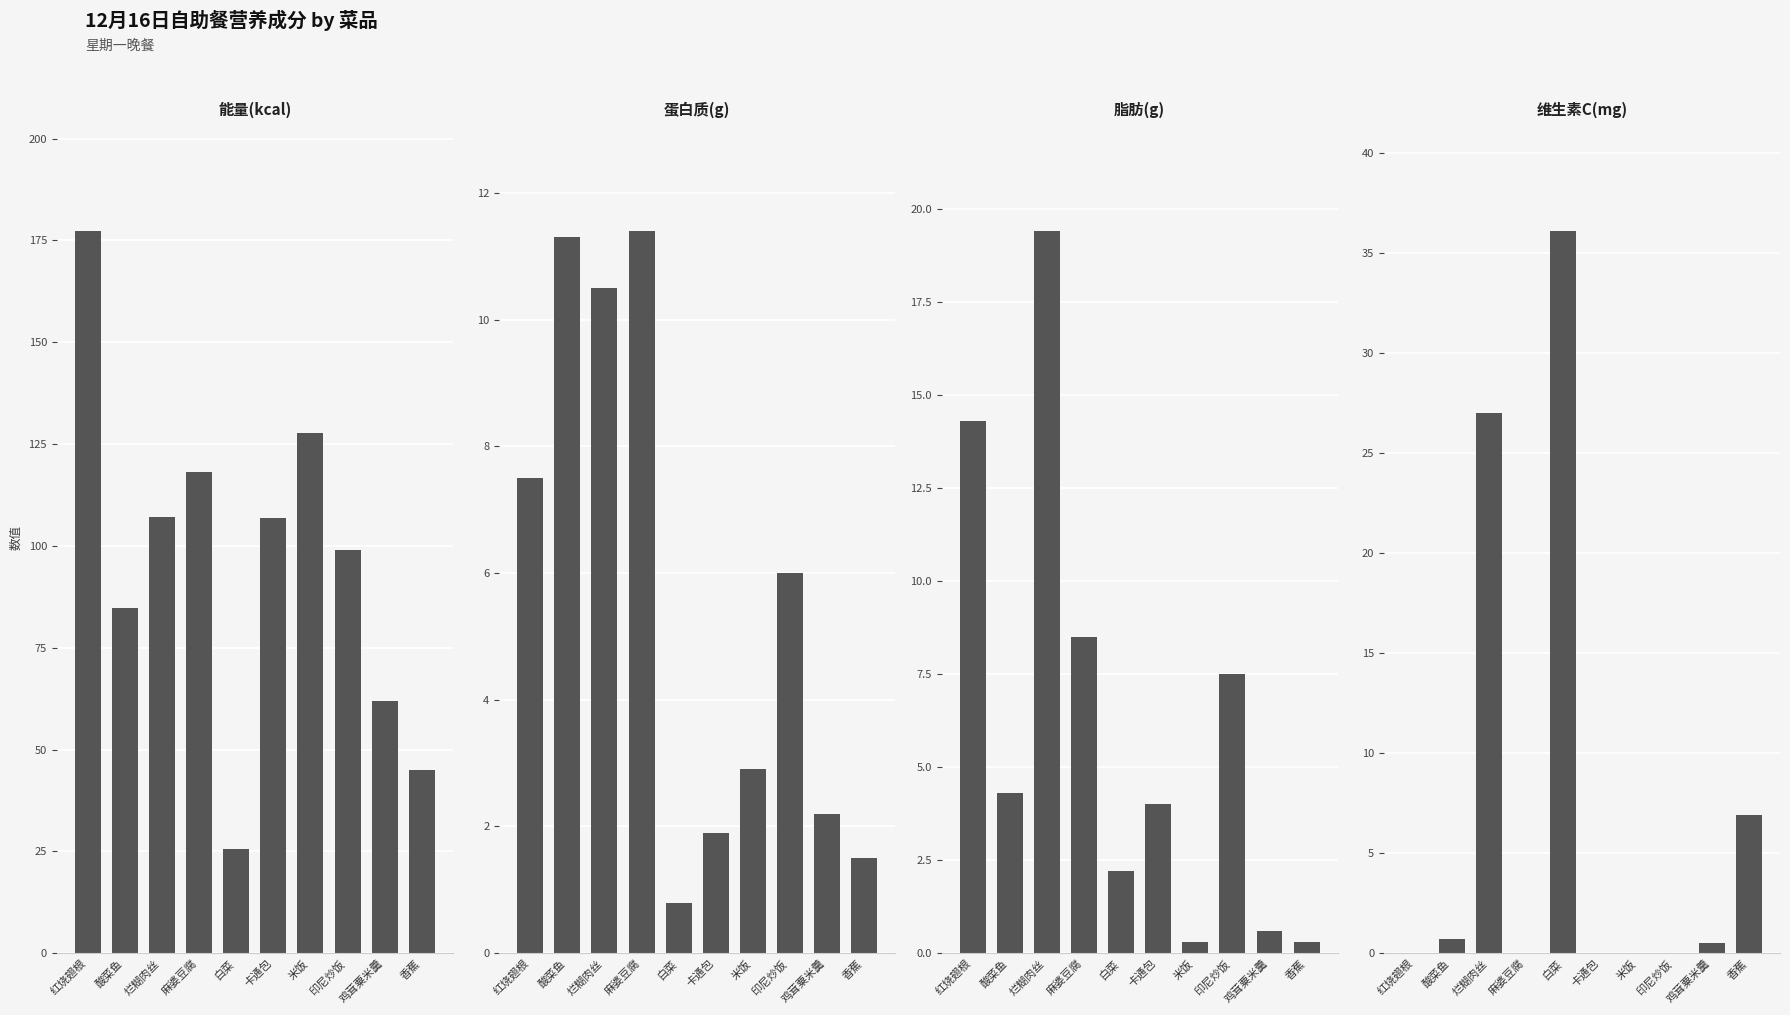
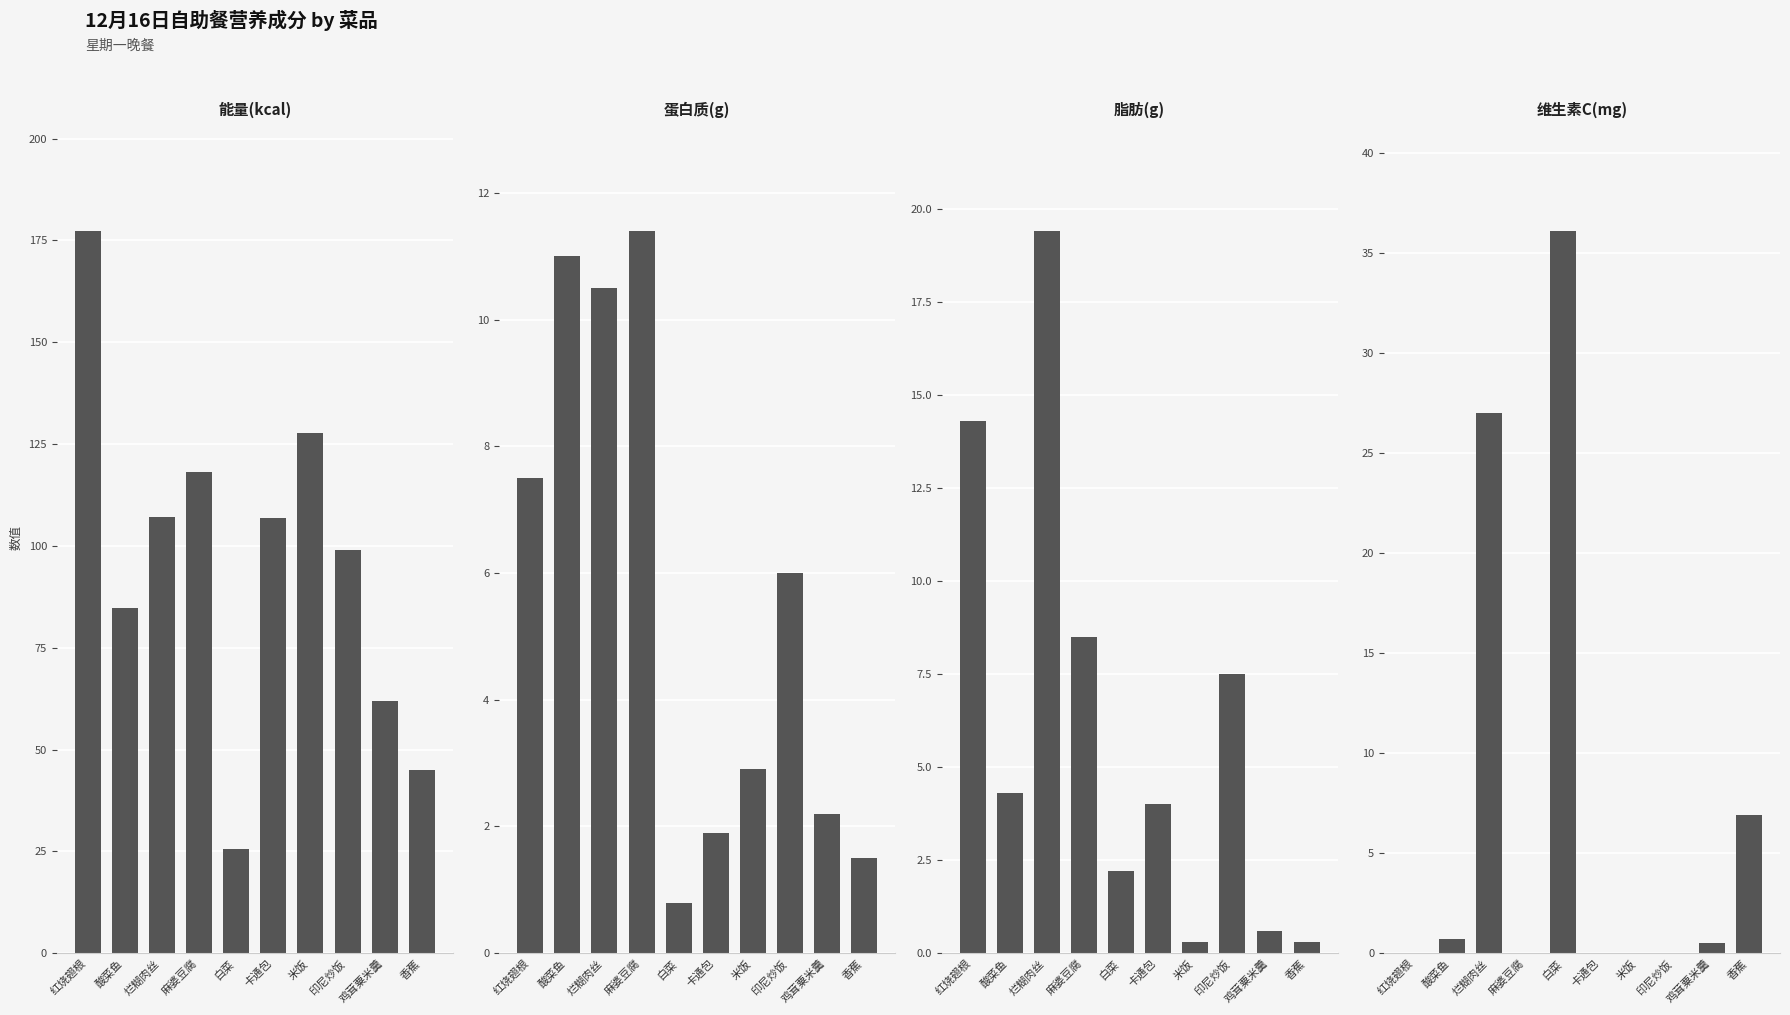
  {
    "能量(kcal)": {
      "红烧翅根": 177,
      "酸菜鱼": 85,
      "烂糊肉丝": 107,
      "麻婆豆腐": 118,
      "白菜": 26,
      "卡通包": 107,
      "米饭": 128,
      "印尼炒饭": 99,
      "鸡茸粟米羹": 62,
      "香蕉": 45
    },
    "蛋白质(g)": {
      "红烧翅根": 7.5,
-     "酸菜鱼": 11.3,
+     "酸菜鱼": 11.0,
      "烂糊肉丝": 10.5,
      "麻婆豆腐": 11.4,
      "白菜": 0.8,
      "卡通包": 1.9,
      "米饭": 2.9,
      "印尼炒饭": 6.0,
      "鸡茸粟米羹": 2.2,
      "香蕉": 1.5
    },
    "脂肪(g)": {
      "红烧翅根": 14.3,
      "酸菜鱼": 4.3,
      "烂糊肉丝": 19.4,
      "麻婆豆腐": 8.5,
      "白菜": 2.2,
      "卡通包": 4.0,
      "米饭": 0.3,
      "印尼炒饭": 7.5,
      "鸡茸粟米羹": 0.6,
      "香蕉": 0.3
    },
    "维生素C(mg)": {
      "红烧翅根": 0.0,
      "酸菜鱼": 0.7,
      "烂糊肉丝": 27.0,
      "麻婆豆腐": 0.0,
      "白菜": 36.1,
      "卡通包": 0.0,
      "米饭": 0.0,
      "印尼炒饭": 0.0,
      "鸡茸粟米羹": 0.5,
      "香蕉": 6.9
    }
  }
